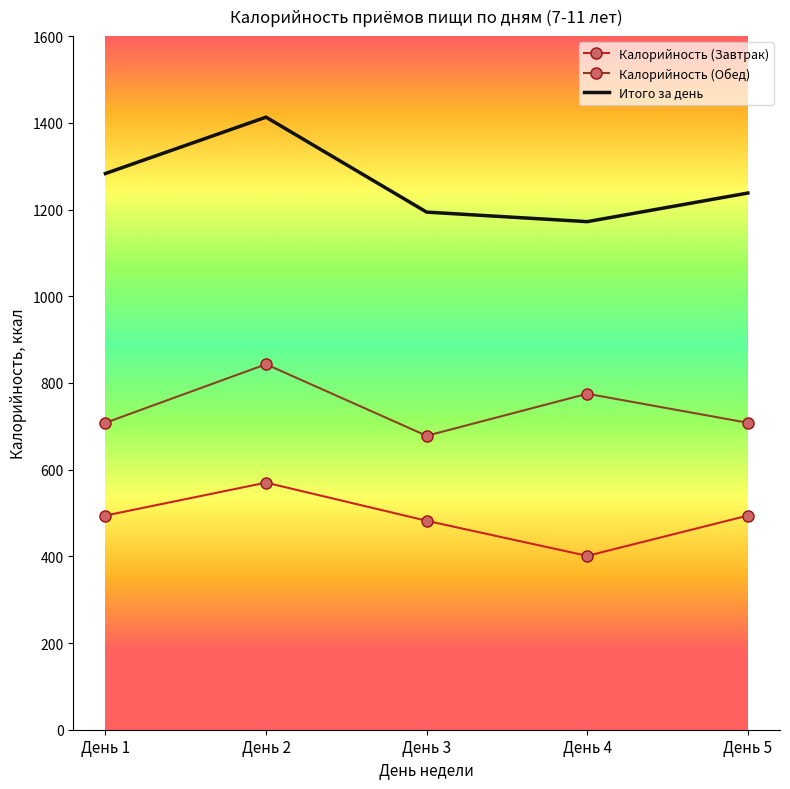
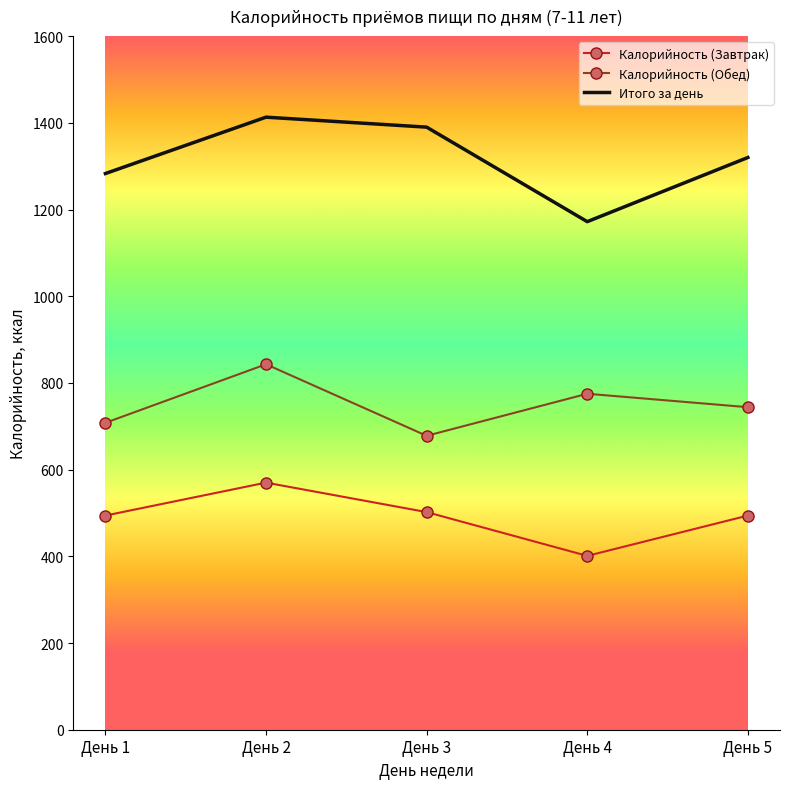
  {
    "Калорийность (Завтрак)": {
      "День 1": 490,
      "День 2": 570,
-     "День 3": 480,
+     "День 3": 500,
      "День 4": 400,
      "День 5": 490
    },
    "Калорийность (Обед)": {
      "День 1": 710,
      "День 2": 840,
      "День 3": 680,
      "День 4": 780,
-     "День 5": 710
+     "День 5": 740
    },
    "Итого за день": {
      "День 1": 1280,
      "День 2": 1410,
-     "День 3": 1190,
+     "День 3": 1390,
      "День 4": 1170,
-     "День 5": 1240
+     "День 5": 1320
    }
  }
